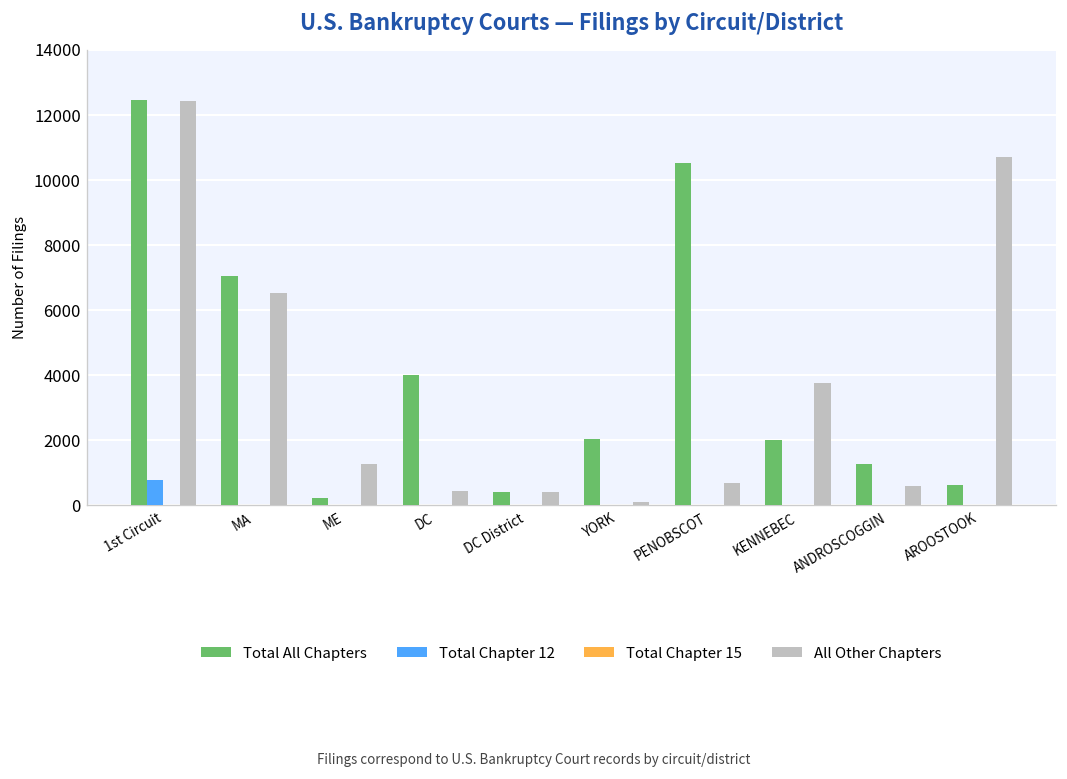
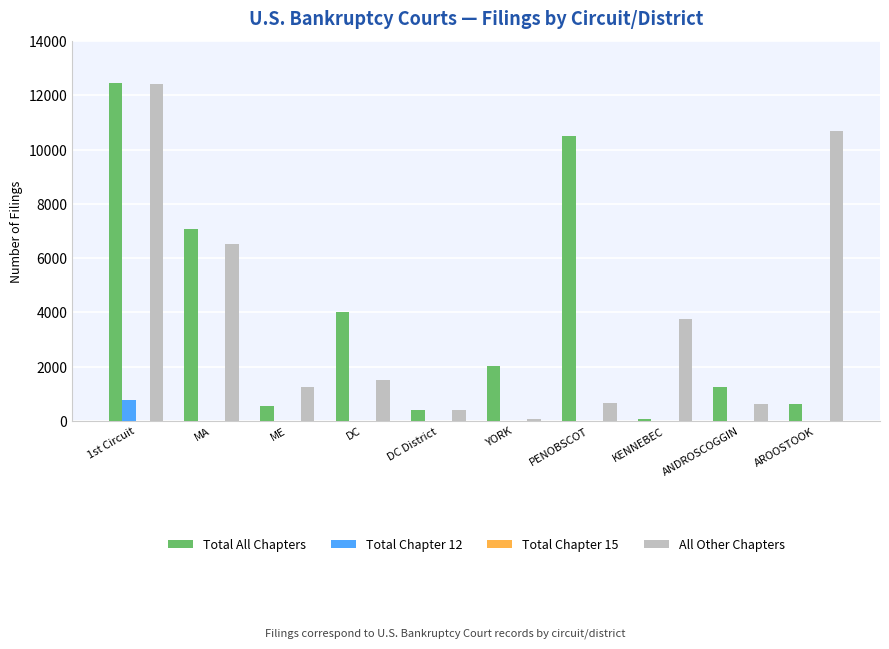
  {
    "Total All Chapters": {
      "1st Circuit": 12400,
      "MA": 7100,
-     "ME": 200,
+     "ME": 600,
      "DC": 4000,
      "DC District": 400,
      "YORK": 2000,
      "PENOBSCOT": 10500,
-     "KENNEBEC": 2000,
+     "KENNEBEC": 100,
      "ANDROSCOGGIN": 1300,
      "AROOSTOOK": 600
    },
    "Total Chapter 12": {
      "1st Circuit": 800,
      "ME": 0,
      "YORK": 0,
      "PENOBSCOT": 0,
      "KENNEBEC": 0,
      "ANDROSCOGGIN": 0,
      "AROOSTOOK": 0
    },
    "Total Chapter 15": {
      "MA": 0,
      "ME": 0,
      "DC": 0,
      "DC District": 0,
      "YORK": 0,
      "PENOBSCOT": 0,
      "KENNEBEC": 0,
      "ANDROSCOGGIN": 0,
      "AROOSTOOK": 0
    },
    "All Other Chapters": {
      "1st Circuit": 12400,
      "MA": 6500,
      "ME": 1300,
-     "DC": 400,
+     "DC": 1500,
      "DC District": 400,
      "PENOBSCOT": 700,
      "KENNEBEC": 3800,
      "ANDROSCOGGIN": 600,
      "AROOSTOOK": 10700
    }
  }
